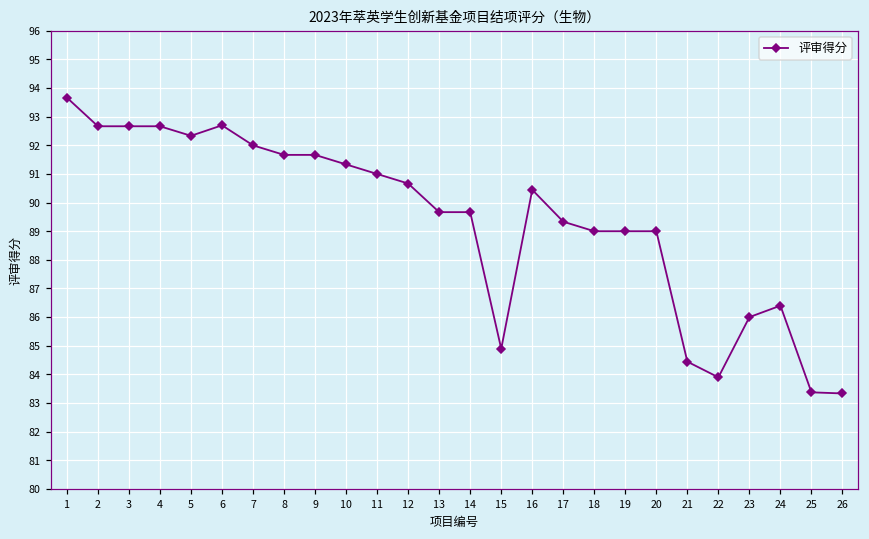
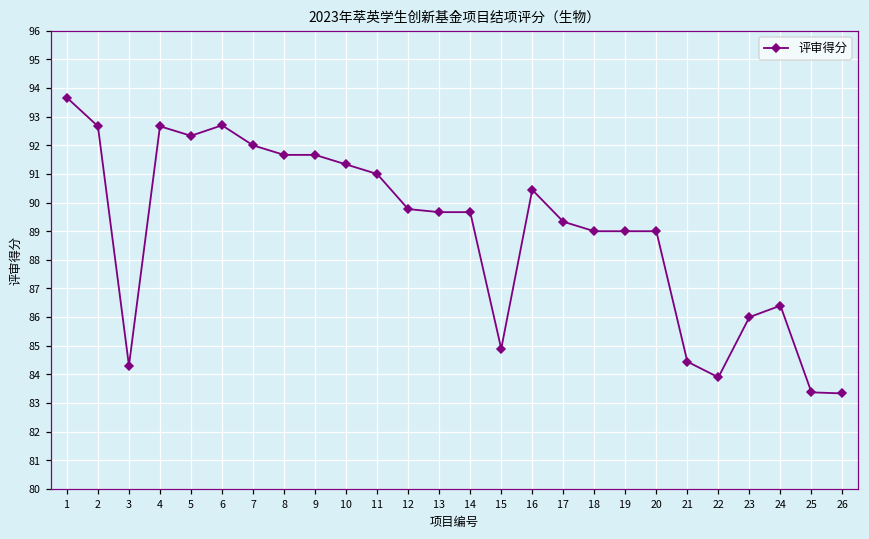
  {
    "1": 93.7,
    "2": 92.7,
-   "3": 92.7,
+   "3": 84.3,
    "4": 92.7,
    "5": 92.3,
    "6": 92.7,
    "7": 92.0,
    "8": 91.7,
    "9": 91.7,
    "10": 91.3,
    "11": 91.0,
-   "12": 90.7,
+   "12": 89.8,
    "13": 89.7,
    "14": 89.7,
    "15": 84.9,
    "16": 90.4,
    "17": 89.3,
    "18": 89.0,
    "19": 89.0,
    "20": 89.0,
    "21": 84.4,
    "22": 83.9,
    "23": 86.0,
    "24": 86.4,
    "25": 83.4,
    "26": 83.3
  }
